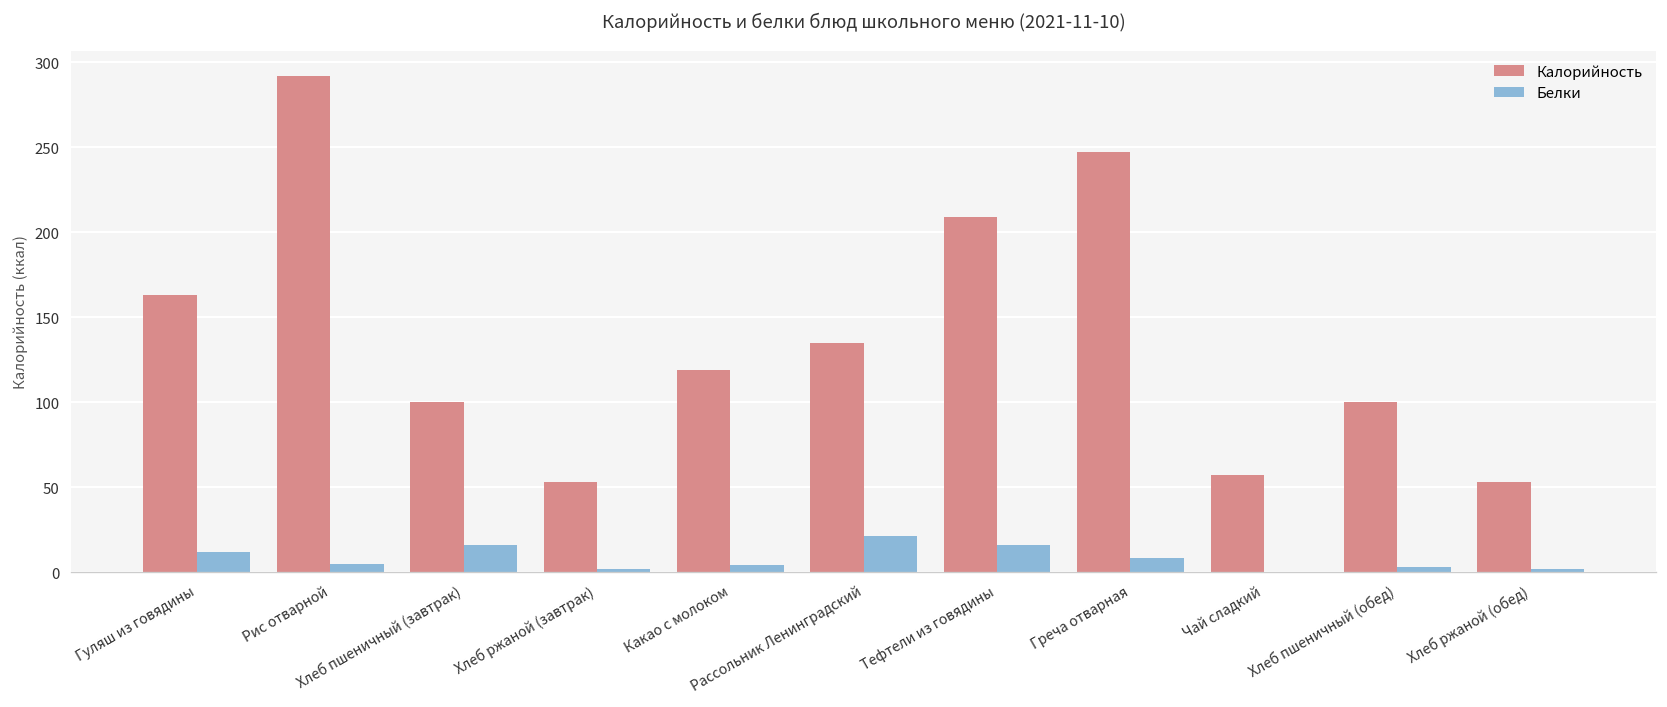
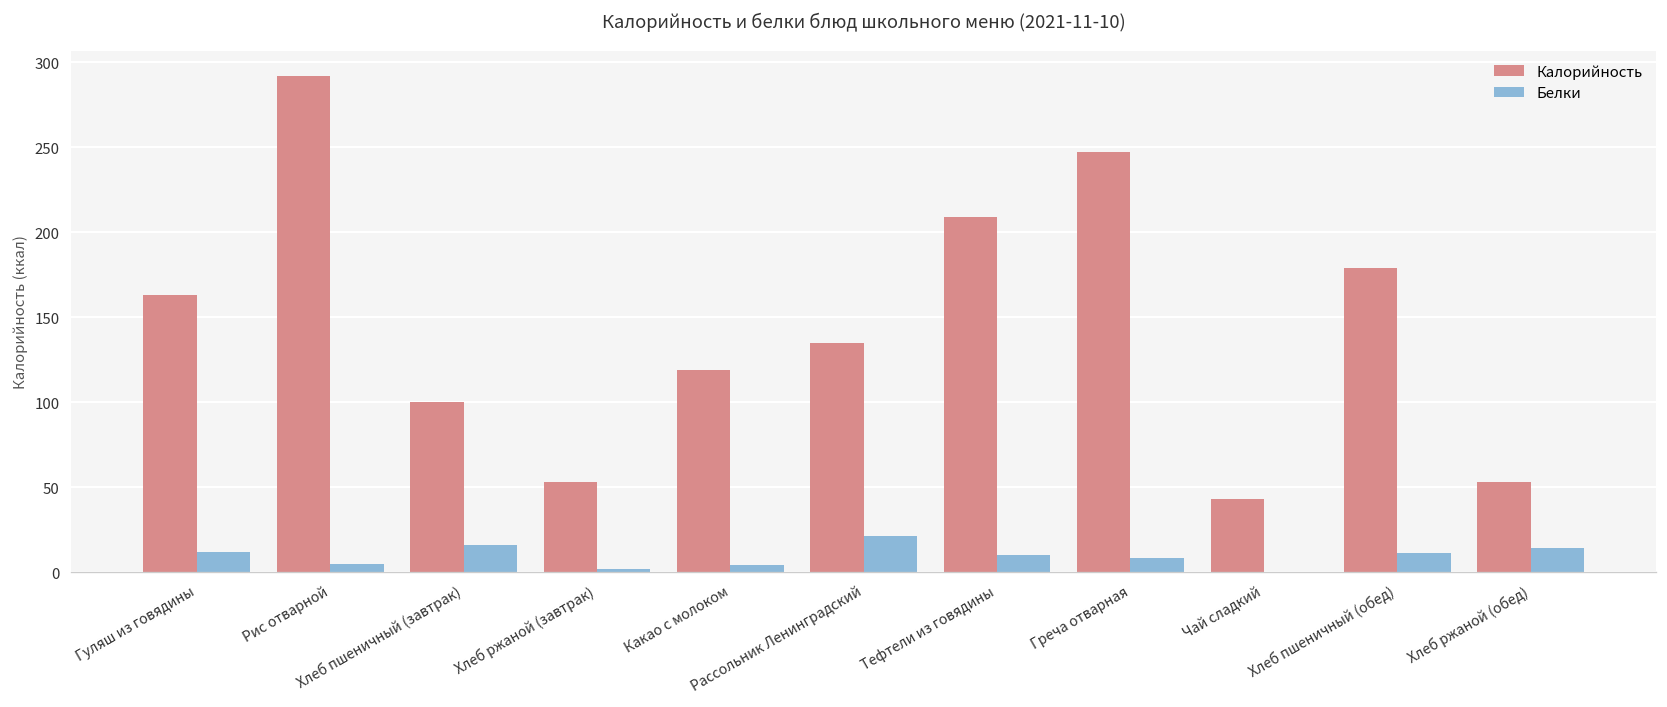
  {
    "Калорийность": {
      "Гуляш из говядины": 163,
      "Рис отварной": 292,
      "Хлеб пшеничный (завтрак)": 100,
      "Хлеб ржаной (завтрак)": 53,
      "Какао с молоком": 119,
      "Рассольник Ленинградский": 135,
      "Тефтели из говядины": 209,
      "Греча отварная": 247,
-     "Чай сладкий": 57,
-     "Хлеб пшеничный (обед)": 100,
+     "Чай сладкий": 43,
+     "Хлеб пшеничный (обед)": 179,
      "Хлеб ржаной (обед)": 53
    },
    "Белки": {
      "Гуляш из говядины": 12,
      "Рис отварной": 5,
      "Хлеб пшеничный (завтрак)": 16,
      "Хлеб ржаной (завтрак)": 2,
      "Какао с молоком": 4,
      "Рассольник Ленинградский": 21,
-     "Тефтели из говядины": 16,
+     "Тефтели из говядины": 10,
      "Греча отварная": 8,
      "Чай сладкий": 0,
-     "Хлеб пшеничный (обед)": 3,
-     "Хлеб ржаной (обед)": 2
+     "Хлеб пшеничный (обед)": 11,
+     "Хлеб ржаной (обед)": 14
    }
  }
